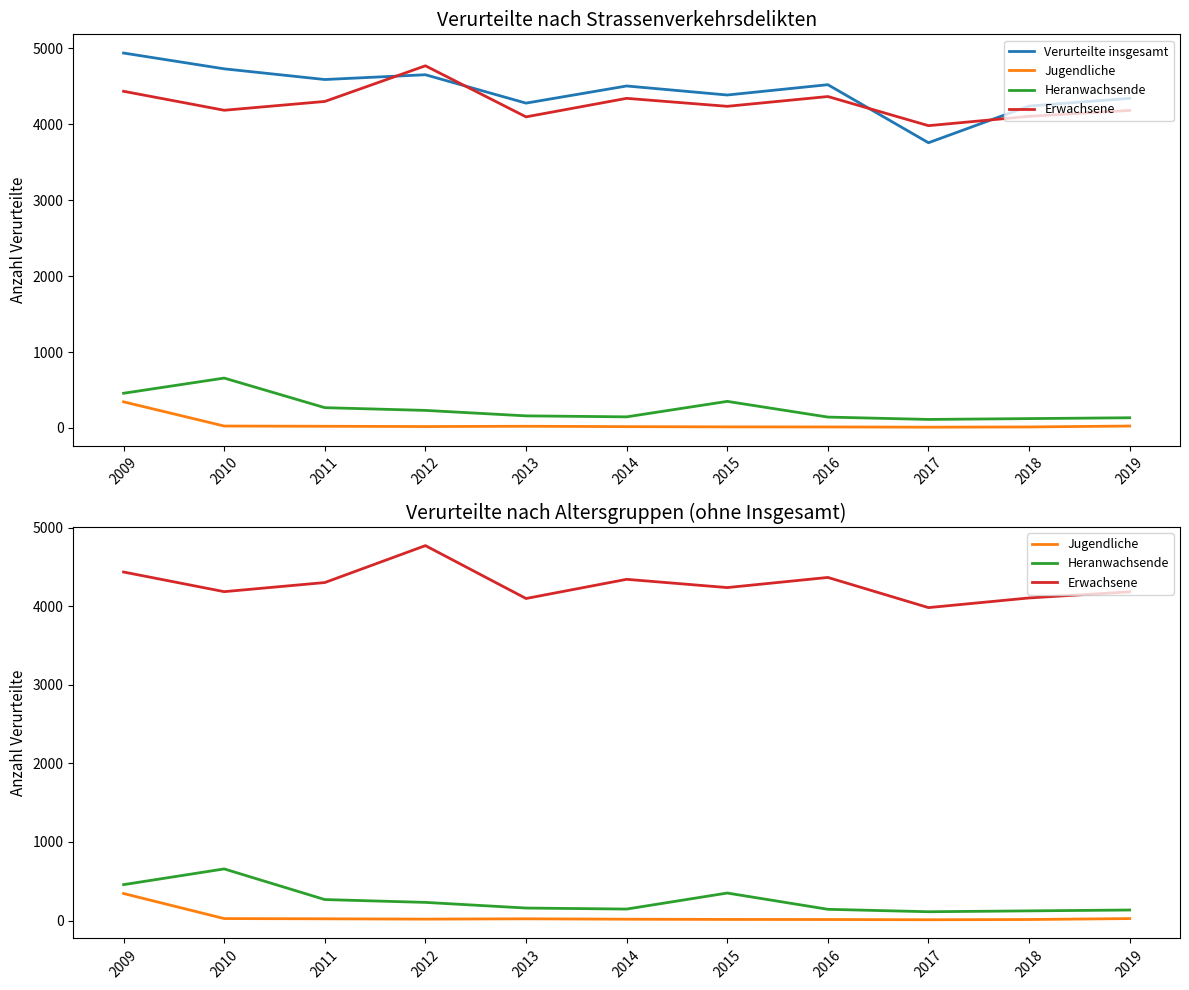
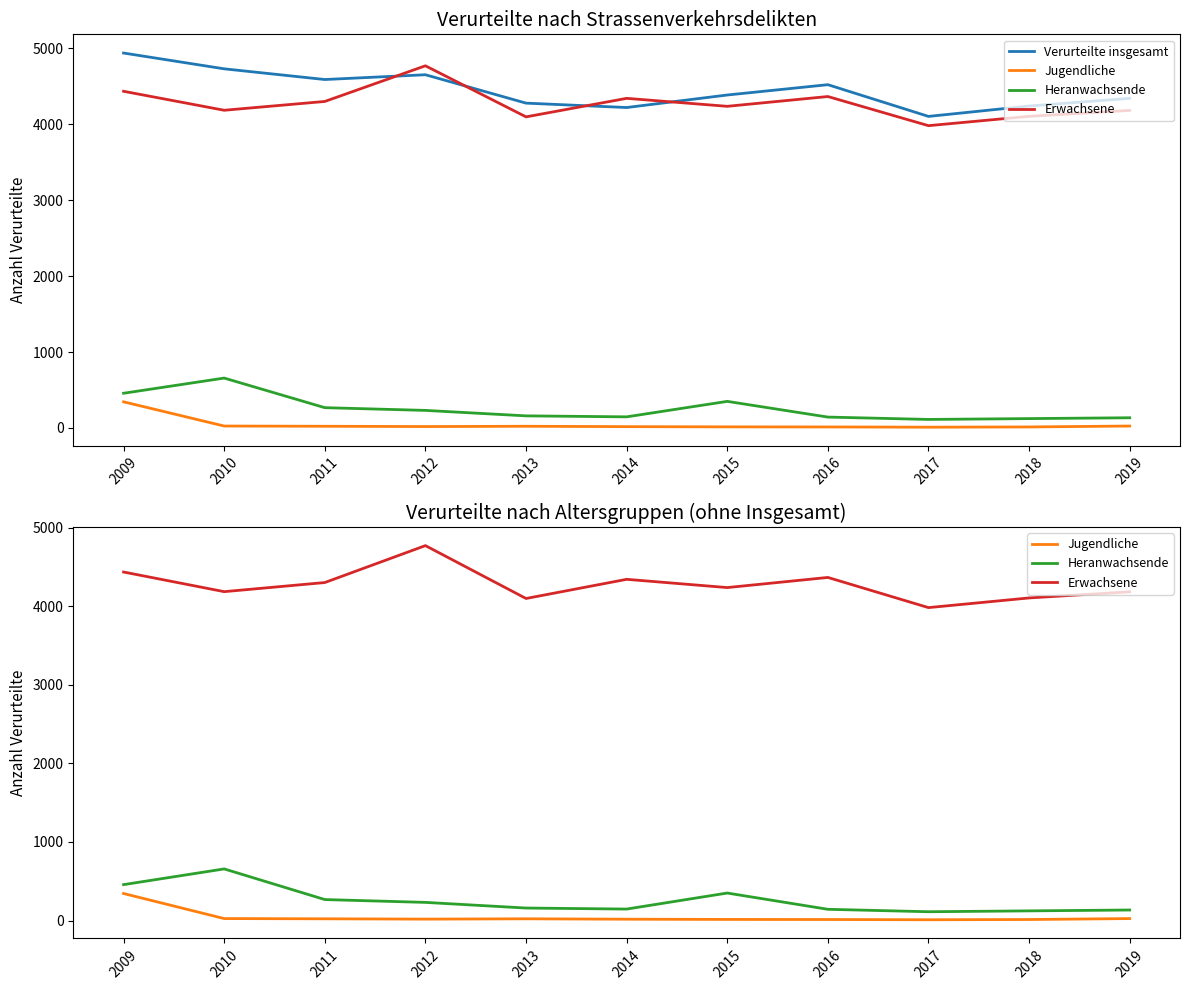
  {
    "Verurteilte nach Strassenverkehrsdelikten": {
      "Verurteilte insgesamt": {
        "2009": 4900,
        "2010": 4700,
        "2011": 4600,
        "2012": 4700,
        "2013": 4300,
-       "2014": 4500,
+       "2014": 4200,
        "2015": 4400,
        "2016": 4500,
-       "2017": 3800
+       "2017": 4100
      },
      "Jugendliche": {
        "2009": 300,
        "2010": 0,
        "2011": 0,
        "2012": 0,
        "2013": 0,
        "2014": 0,
        "2015": 0,
        "2016": 0,
        "2017": 0,
        "2018": 0,
        "2019": 0
      },
      "Heranwachsende": {
        "2009": 500,
        "2010": 700,
        "2011": 300,
        "2012": 200,
        "2013": 200,
        "2014": 100,
        "2015": 400,
        "2016": 100,
        "2017": 100,
        "2018": 100,
        "2019": 100
      },
      "Erwachsene": {
        "2009": 4400,
        "2010": 4200,
        "2011": 4300,
        "2012": 4800,
        "2013": 4100,
        "2014": 4300,
        "2015": 4200,
        "2016": 4400,
        "2017": 4000
      }
    },
    "Verurteilte nach Altersgruppen (ohne Insgesamt)": {
      "Jugendliche": {
        "2009": 300,
        "2010": 0,
        "2011": 0,
        "2012": 0,
        "2013": 0,
        "2014": 0,
        "2015": 0,
        "2016": 0,
        "2017": 0,
        "2018": 0,
        "2019": 0
      },
      "Heranwachsende": {
        "2009": 500,
        "2010": 700,
        "2011": 300,
        "2012": 200,
        "2013": 200,
        "2014": 100,
        "2015": 400,
        "2016": 100,
        "2017": 100,
        "2018": 100,
        "2019": 100
      },
      "Erwachsene": {
        "2009": 4400,
        "2010": 4200,
        "2011": 4300,
        "2012": 4800,
        "2013": 4100,
        "2014": 4300,
        "2015": 4200,
        "2016": 4400,
        "2017": 4000,
        "2018": 4100
      }
    }
  }
